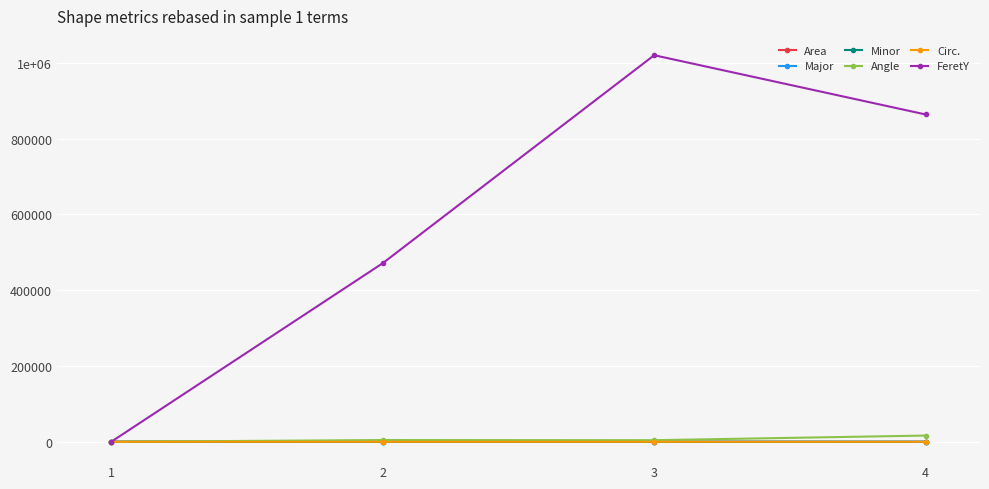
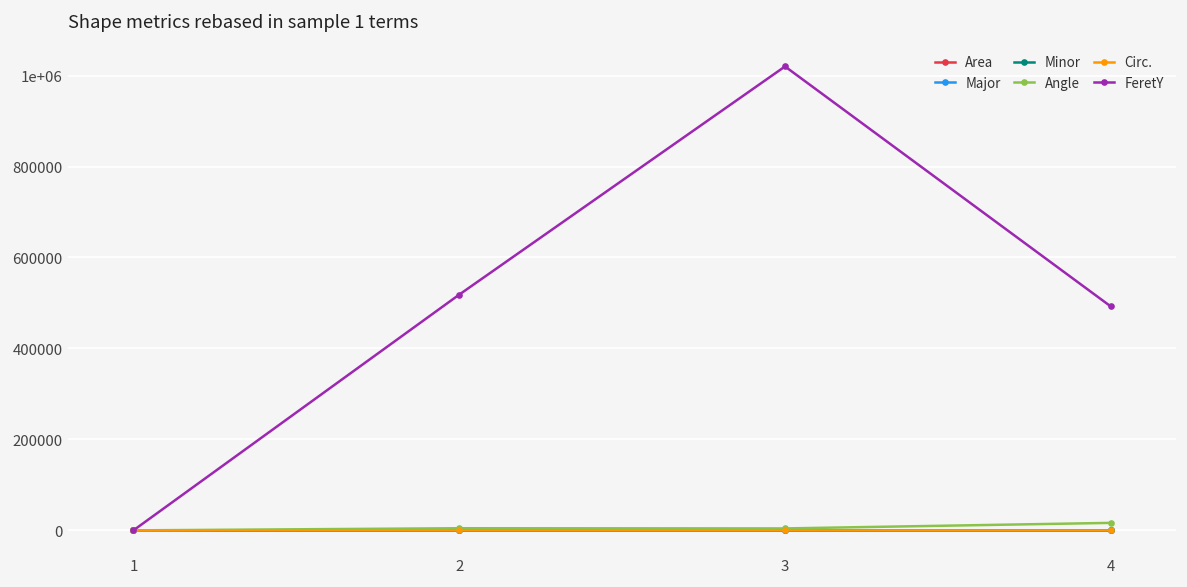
  {
    "Circ.": {
      "4": 0
    },
    "Angle": {
      "4": 20000
    },
    "FeretY": {
-     "2": 470000,
+     "2": 520000,
      "3": 1020000,
-     "4": 860000
+     "4": 490000
    }
  }
